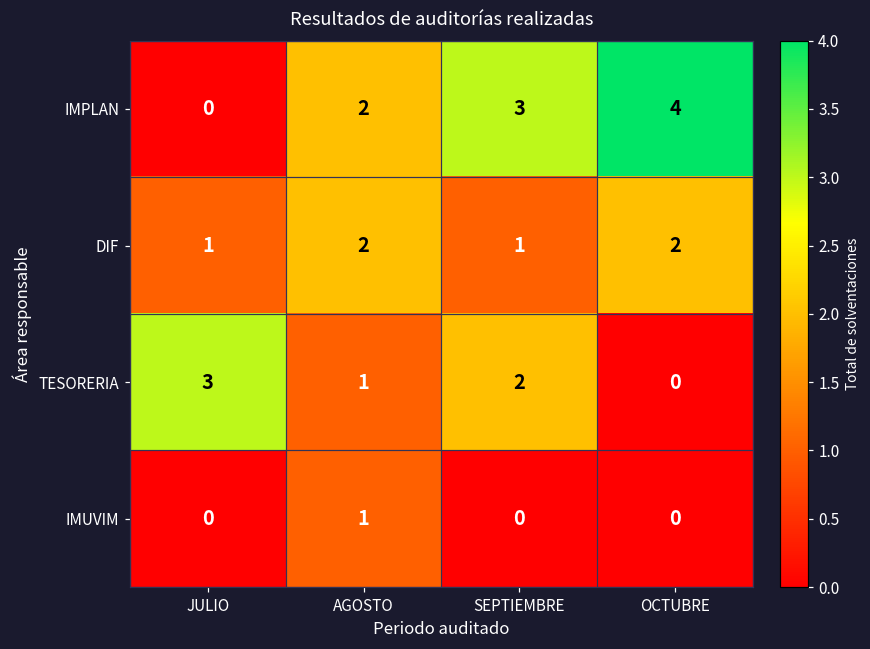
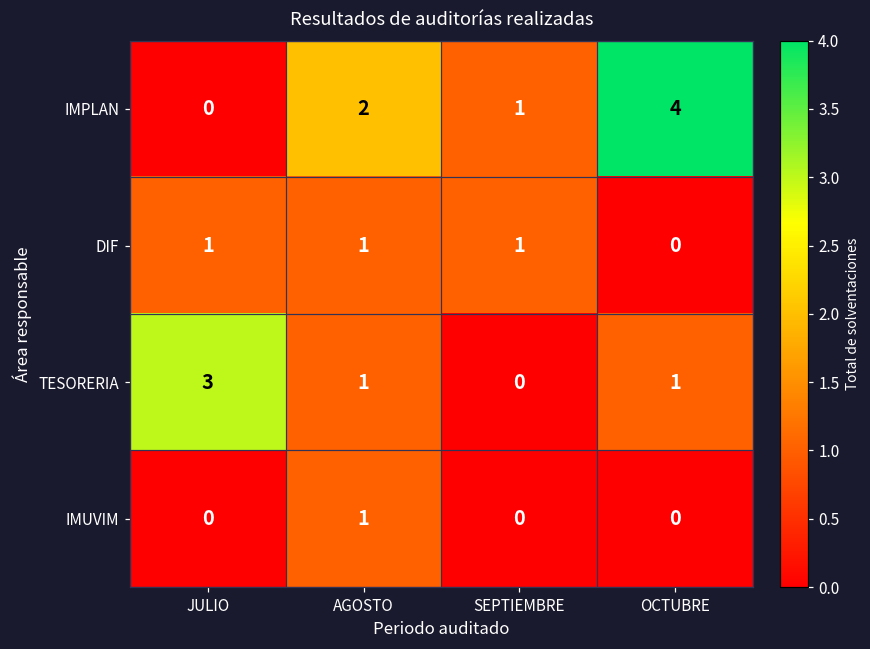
  {
    "IMPLAN": {
      "JULIO": 0,
      "AGOSTO": 2,
-     "SEPTIEMBRE": 3,
+     "SEPTIEMBRE": 1,
      "OCTUBRE": 4
    },
    "DIF": {
      "JULIO": 1,
-     "AGOSTO": 2,
+     "AGOSTO": 1,
      "SEPTIEMBRE": 1,
-     "OCTUBRE": 2
+     "OCTUBRE": 0
    },
    "TESORERIA": {
      "JULIO": 3,
      "AGOSTO": 1,
-     "SEPTIEMBRE": 2,
-     "OCTUBRE": 0
+     "SEPTIEMBRE": 0,
+     "OCTUBRE": 1
    },
    "IMUVIM": {
      "JULIO": 0,
      "AGOSTO": 1,
      "SEPTIEMBRE": 0,
      "OCTUBRE": 0
    }
  }
